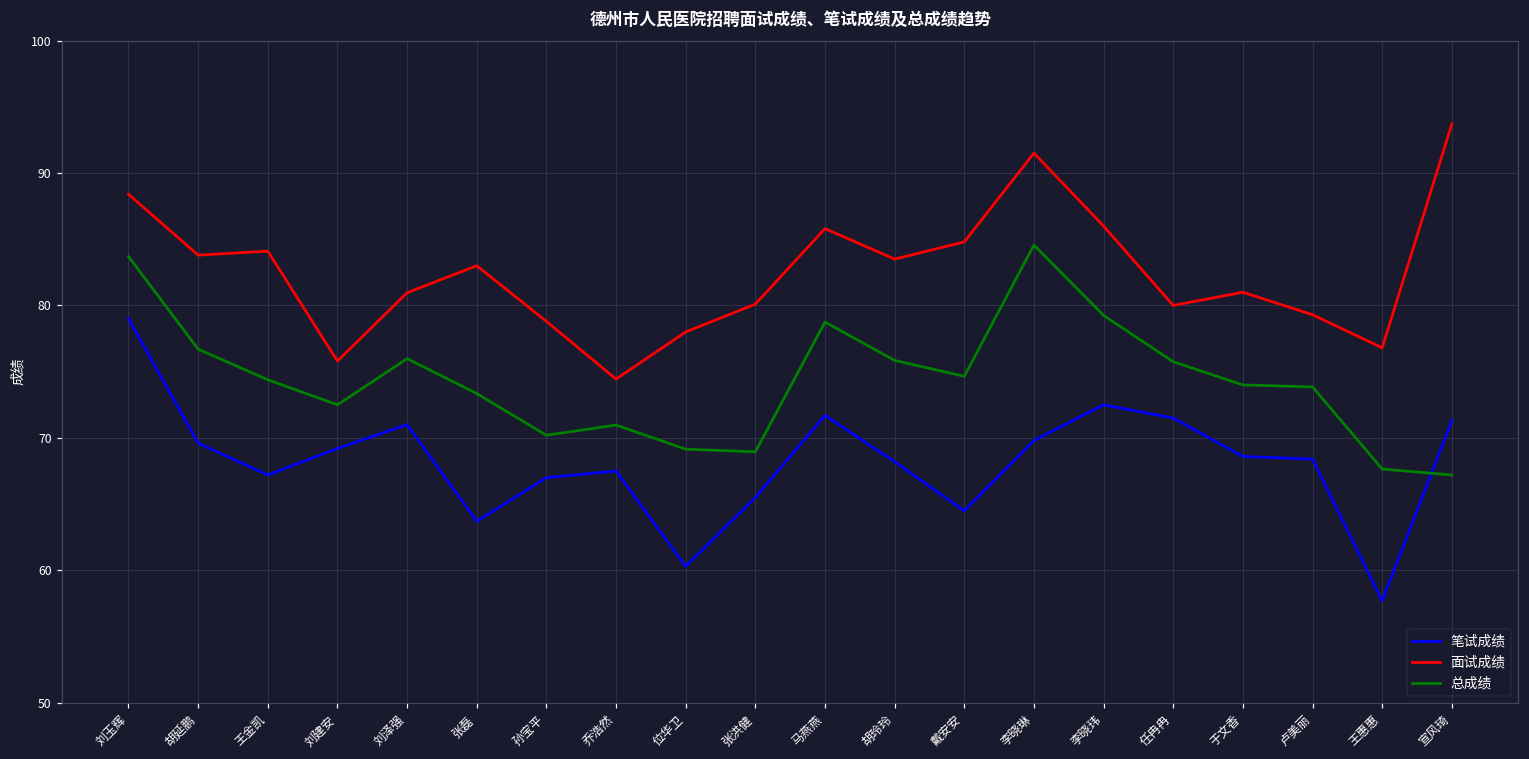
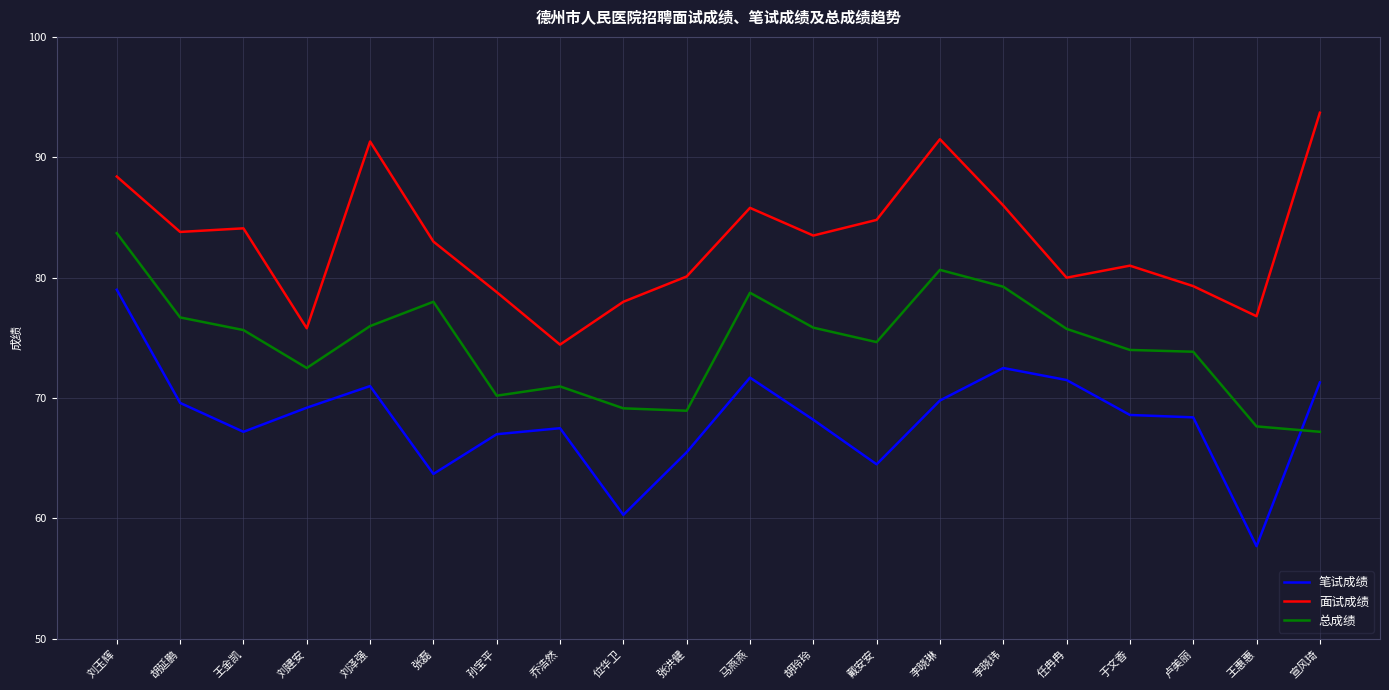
  {
    "笔试成绩": {
      "刘玉辉": 79.0,
      "胡延鹏": 69.6,
      "王金凯": 67.2,
      "刘建安": 69.2,
      "刘泽强": 71.0,
      "张磊": 63.7,
      "孙宝平": 67.0,
      "乔浩然": 67.5,
      "位华卫": 60.3,
      "张洪健": 65.5,
      "马燕燕": 71.7,
      "胡玲玲": 68.2,
      "戴安安": 64.5,
      "李晓琳": 69.8,
      "李晓玮": 72.5,
      "任冉冉": 71.5,
      "于文香": 68.6,
      "卢美丽": 68.4,
      "王惠惠": 57.7,
      "宣风琦": 71.3
    },
    "面试成绩": {
      "刘玉辉": 88.4,
      "胡延鹏": 83.8,
      "王金凯": 84.1,
      "刘建安": 75.8,
-     "刘泽强": 81.0,
+     "刘泽强": 91.3,
      "张磊": 83.0,
      "孙宝平": 78.8,
      "乔浩然": 74.4,
      "位华卫": 78.0,
      "张洪健": 80.1,
      "马燕燕": 85.8,
      "胡玲玲": 83.5,
      "戴安安": 84.8,
      "李晓琳": 91.5,
      "李晓玮": 86.0,
      "任冉冉": 80.0,
      "于文香": 81.0,
      "卢美丽": 79.3,
      "王惠惠": 76.8,
      "宣风琦": 93.7
    },
    "总成绩": {
      "刘玉辉": 83.7,
      "胡延鹏": 76.7,
-     "王金凯": 74.4,
+     "王金凯": 75.7,
      "刘建安": 72.5,
      "刘泽强": 76.0,
-     "张磊": 73.4,
+     "张磊": 78.0,
      "孙宝平": 70.2,
      "乔浩然": 71.0,
      "位华卫": 69.2,
      "张洪健": 69.0,
      "马燕燕": 78.8,
      "胡玲玲": 75.9,
      "戴安安": 74.7,
-     "李晓琳": 84.6,
+     "李晓琳": 80.7,
      "李晓玮": 79.3,
      "任冉冉": 75.8,
      "于文香": 74.0,
      "卢美丽": 73.9,
      "王惠惠": 67.7,
      "宣风琦": 67.2
    }
  }
